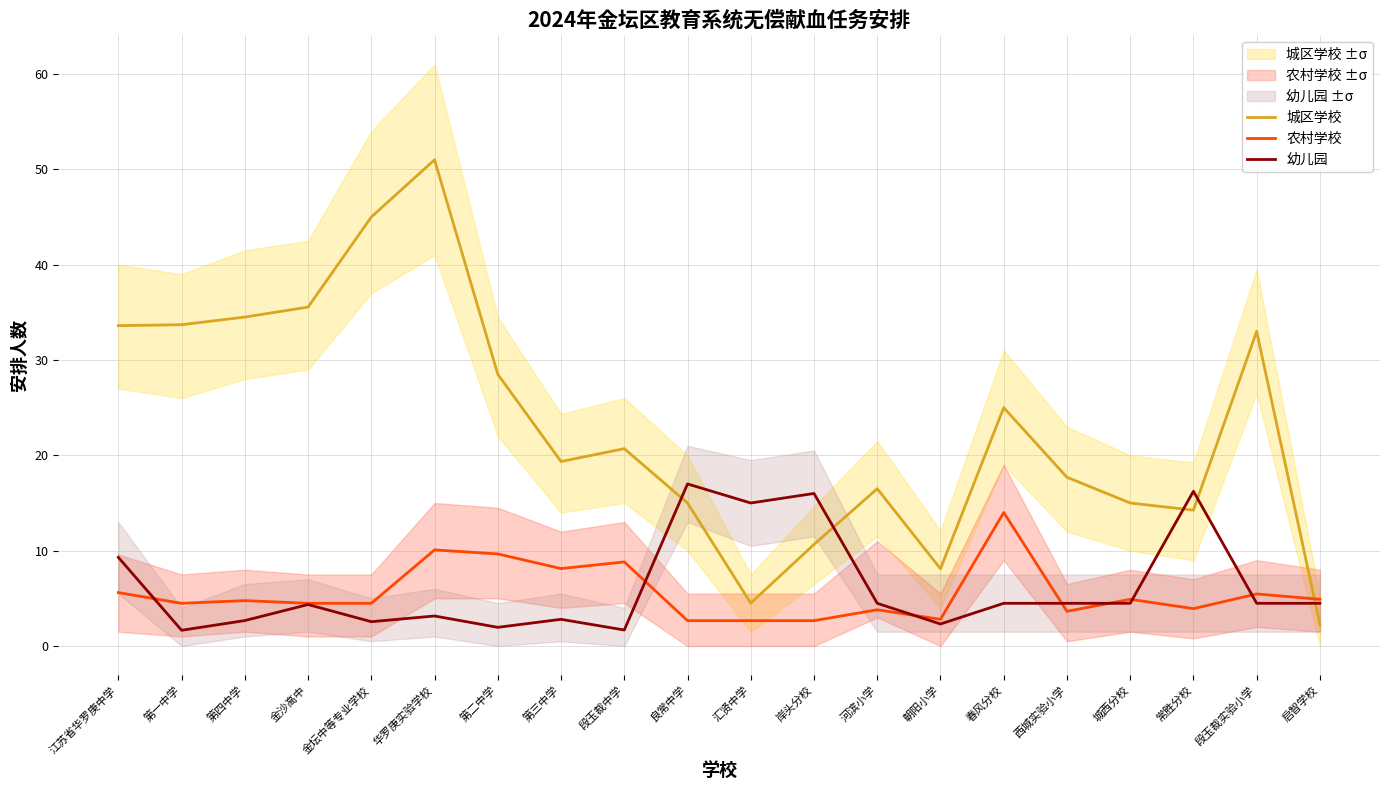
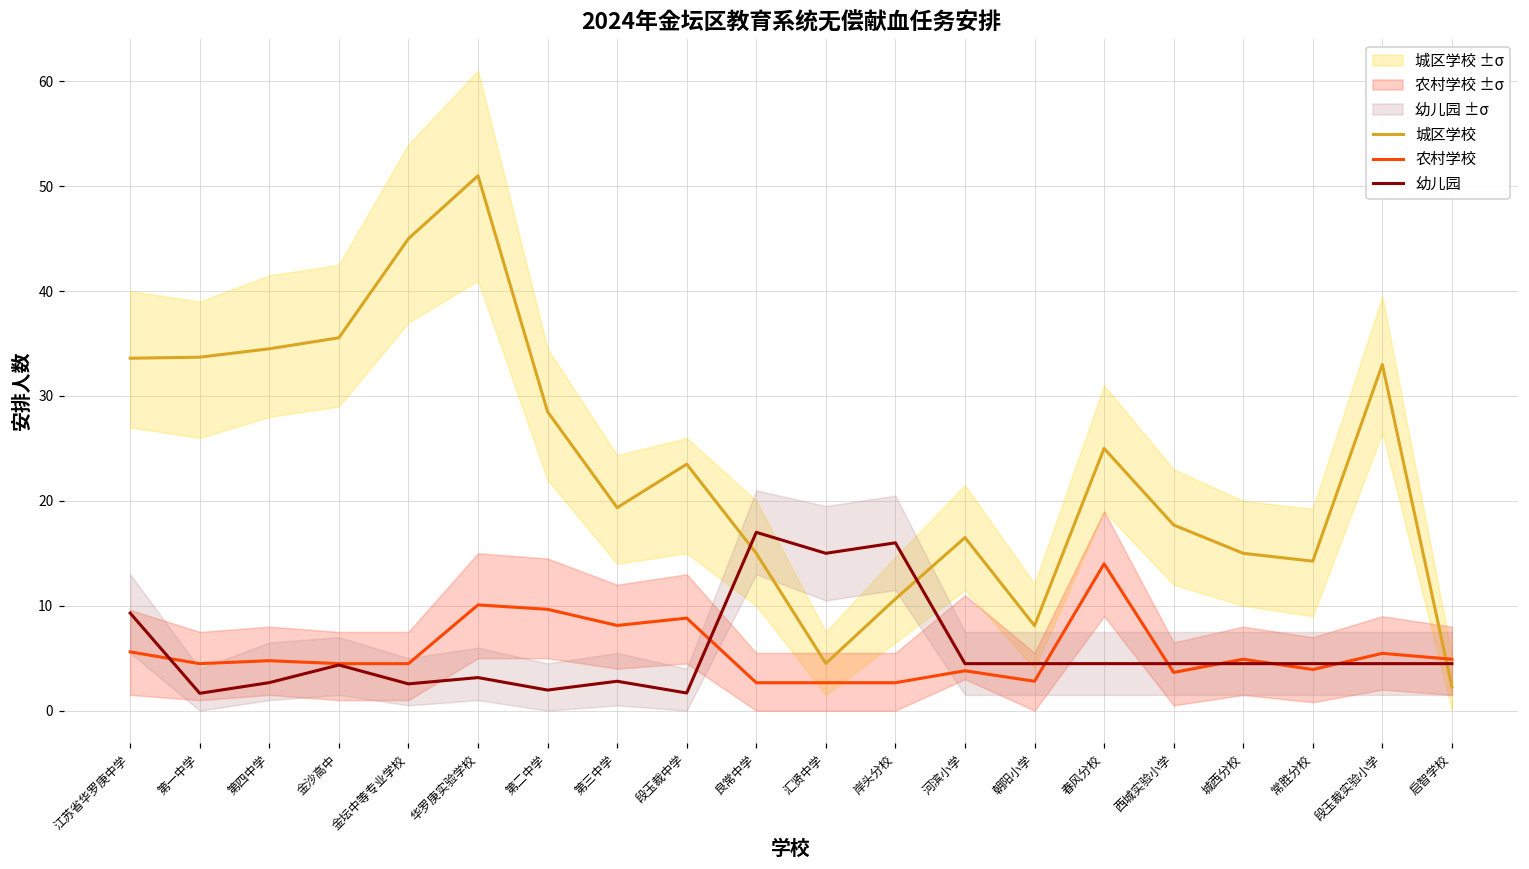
  {
    "城区学校": {
      "江苏省华罗庚中学": 34,
      "第一中学": 34,
      "第四中学": 35,
      "金沙高中": 36,
      "金坛中等专业学校": 45,
      "华罗庚实验学校": 51,
      "第二中学": 29,
      "第三中学": 19,
-     "段玉裁中学": 21,
+     "段玉裁中学": 24,
      "良常中学": 15,
      "汇贤中学": 5,
      "岸头分校": 11,
      "河滨小学": 17,
      "朝阳小学": 8,
      "春风分校": 25,
      "西城实验小学": 18,
      "城西分校": 15,
      "常胜分校": 14,
      "段玉裁实验小学": 33,
      "启智学校": 2
    },
    "农村学校": {
      "江苏省华罗庚中学": 6,
      "第一中学": 4,
      "第四中学": 5,
      "金坛中等专业学校": 4,
      "华罗庚实验学校": 10,
      "第二中学": 10,
      "第三中学": 8,
      "段玉裁中学": 9,
      "良常中学": 3,
      "汇贤中学": 3,
      "岸头分校": 3,
      "河滨小学": 4,
      "朝阳小学": 3,
      "春风分校": 14,
      "西城实验小学": 4,
      "城西分校": 5,
      "常胜分校": 4,
      "段玉裁实验小学": 5,
      "启智学校": 5
    },
    "幼儿园": {
      "江苏省华罗庚中学": 9,
      "第一中学": 2,
      "第四中学": 3,
      "金坛中等专业学校": 3,
      "华罗庚实验学校": 3,
      "第二中学": 2,
      "第三中学": 3,
      "段玉裁中学": 2,
      "良常中学": 17,
      "汇贤中学": 15,
      "岸头分校": 16,
      "河滨小学": 4,
-     "朝阳小学": 2,
+     "朝阳小学": 4,
      "春风分校": 4,
      "西城实验小学": 4,
      "城西分校": 4,
-     "常胜分校": 16,
+     "常胜分校": 4,
      "段玉裁实验小学": 4,
      "启智学校": 4
    }
  }
